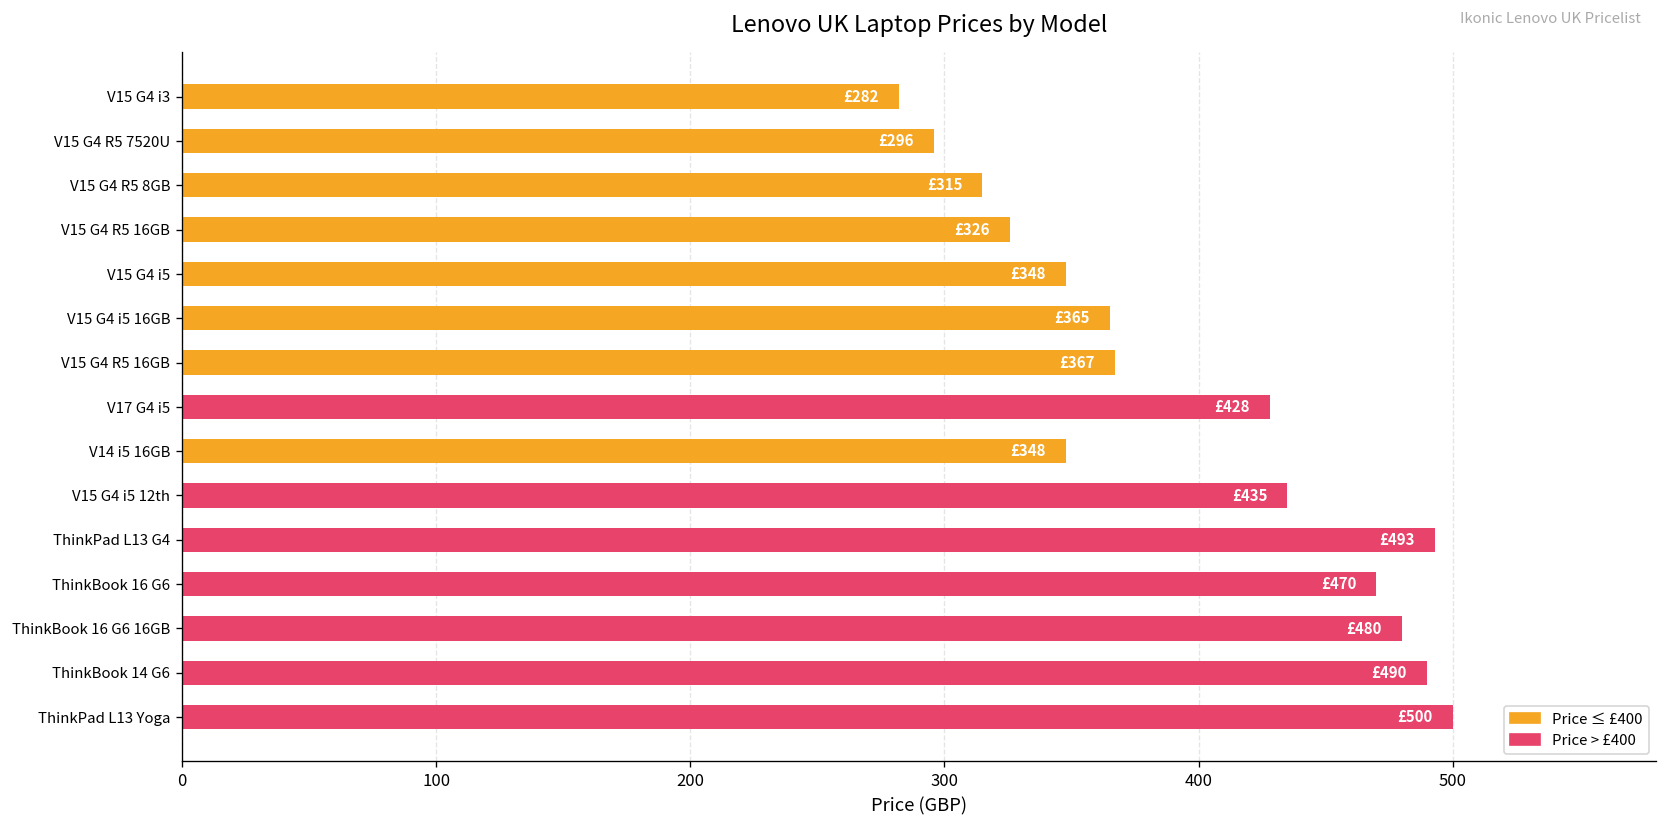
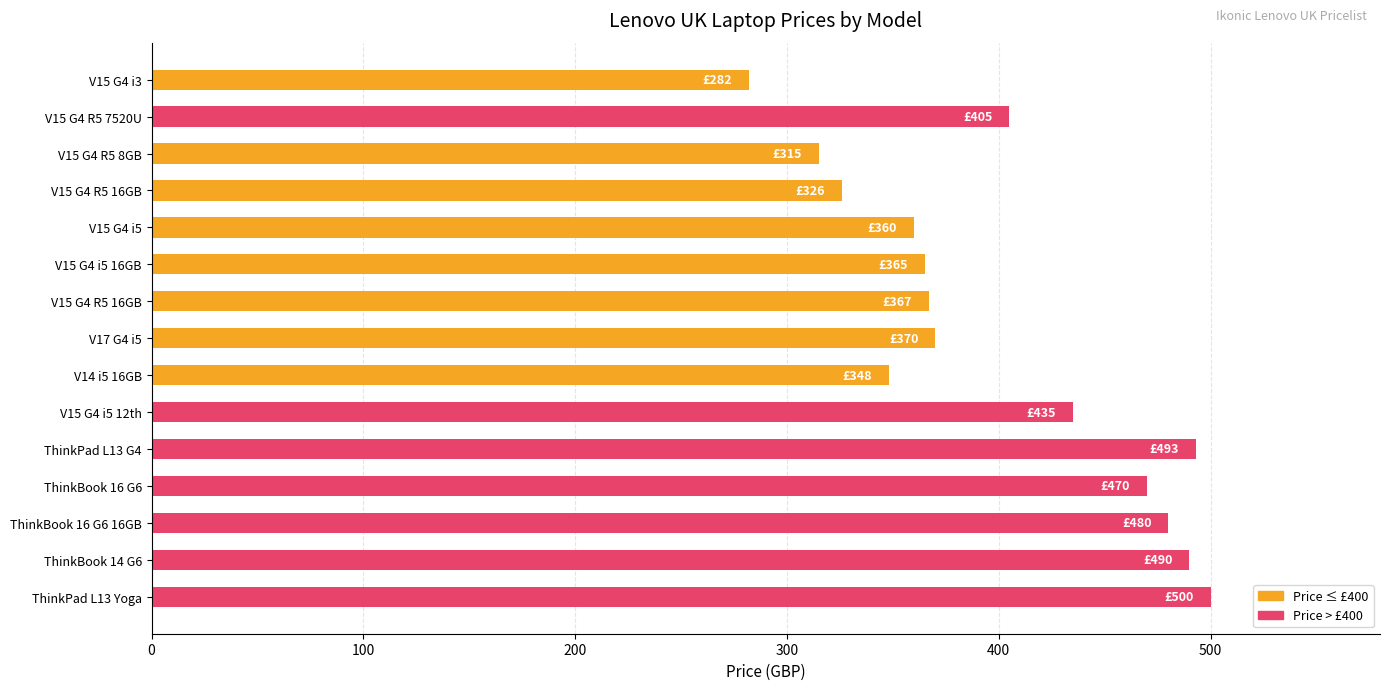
  {
    "V15 G4 i3": "£282",
-   "V15 G4 R5 7520U": "£296",
+   "V15 G4 R5 7520U": "£405",
    "V15 G4 R5 8GB": "£315",
-   "V15 G4 i5": "£348",
+   "V15 G4 i5": "£360",
    "V15 G4 i5 16GB": "£365",
-   "V17 G4 i5": "£428",
+   "V17 G4 i5": "£370",
    "V14 i5 16GB": "£348",
    "V15 G4 i5 12th": "£435",
    "ThinkPad L13 G4": "£493",
    "ThinkBook 16 G6": "£470",
    "ThinkBook 16 G6 16GB": "£480",
    "ThinkBook 14 G6": "£490",
    "ThinkPad L13 Yoga": "£500"
  }
